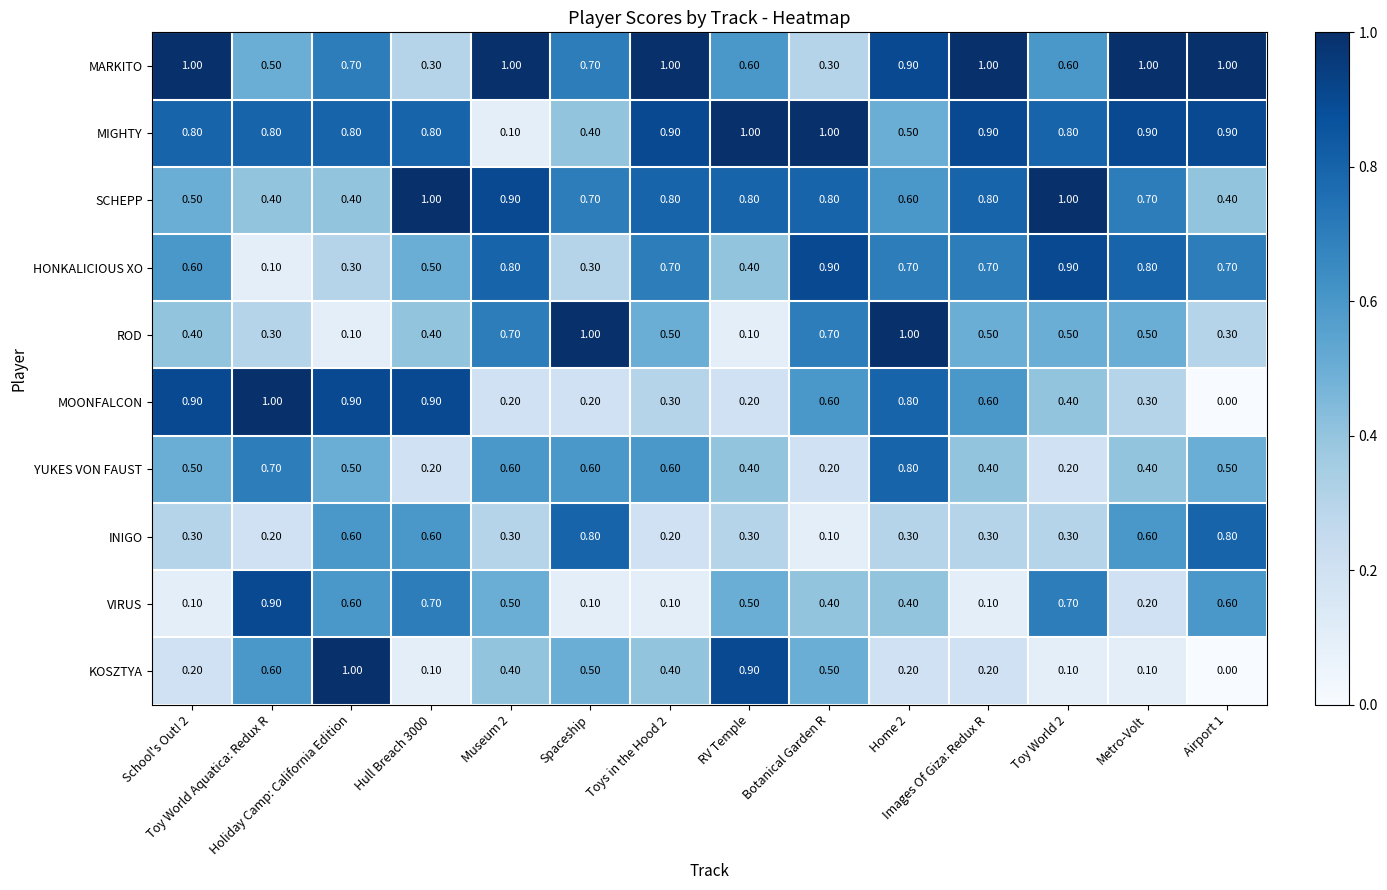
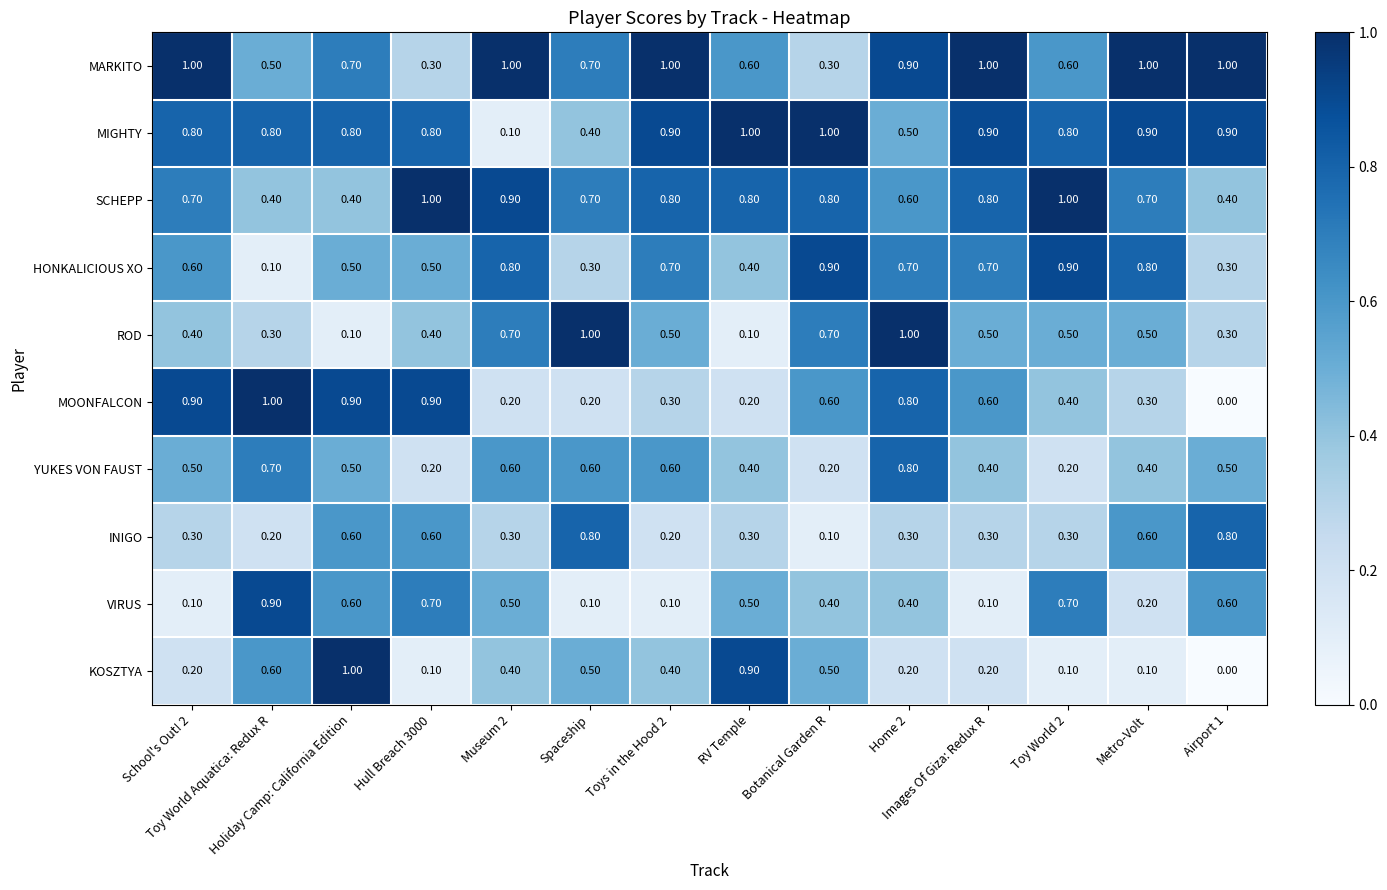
  {
    "MARKITO": {
      "School's Out! 2": 1.00,
      "Toy World Aquatica: Redux R": 0.50,
      "Holiday Camp: California Edition": 0.70,
      "Hull Breach 3000": 0.30,
      "Museum 2": 1.00,
      "Spaceship": 0.70,
      "Toys in the Hood 2": 1.00,
      "RV Temple": 0.60,
      "Botanical Garden R": 0.30,
      "Home 2": 0.90,
      "Images Of Giza: Redux R": 1.00,
      "Toy World 2": 0.60,
      "Metro-Volt": 1.00,
      "Airport 1": 1.00
    },
    "MIGHTY": {
      "School's Out! 2": 0.80,
      "Toy World Aquatica: Redux R": 0.80,
      "Holiday Camp: California Edition": 0.80,
      "Hull Breach 3000": 0.80,
      "Museum 2": 0.10,
      "Spaceship": 0.40,
      "Toys in the Hood 2": 0.90,
      "RV Temple": 1.00,
      "Botanical Garden R": 1.00,
      "Home 2": 0.50,
      "Images Of Giza: Redux R": 0.90,
      "Toy World 2": 0.80,
      "Metro-Volt": 0.90,
      "Airport 1": 0.90
    },
    "SCHEPP": {
-     "School's Out! 2": 0.50,
+     "School's Out! 2": 0.70,
      "Toy World Aquatica: Redux R": 0.40,
      "Holiday Camp: California Edition": 0.40,
      "Hull Breach 3000": 1.00,
      "Museum 2": 0.90,
      "Spaceship": 0.70,
      "Toys in the Hood 2": 0.80,
      "RV Temple": 0.80,
      "Botanical Garden R": 0.80,
      "Home 2": 0.60,
      "Images Of Giza: Redux R": 0.80,
      "Toy World 2": 1.00,
      "Metro-Volt": 0.70,
      "Airport 1": 0.40
    },
    "HONKALICIOUS XO": {
      "School's Out! 2": 0.60,
      "Toy World Aquatica: Redux R": 0.10,
-     "Holiday Camp: California Edition": 0.30,
+     "Holiday Camp: California Edition": 0.50,
      "Hull Breach 3000": 0.50,
      "Museum 2": 0.80,
      "Spaceship": 0.30,
      "Toys in the Hood 2": 0.70,
      "RV Temple": 0.40,
      "Botanical Garden R": 0.90,
      "Home 2": 0.70,
      "Images Of Giza: Redux R": 0.70,
      "Toy World 2": 0.90,
      "Metro-Volt": 0.80,
-     "Airport 1": 0.70
+     "Airport 1": 0.30
    },
    "ROD": {
      "School's Out! 2": 0.40,
      "Toy World Aquatica: Redux R": 0.30,
      "Holiday Camp: California Edition": 0.10,
      "Hull Breach 3000": 0.40,
      "Museum 2": 0.70,
      "Spaceship": 1.00,
      "Toys in the Hood 2": 0.50,
      "RV Temple": 0.10,
      "Botanical Garden R": 0.70,
      "Home 2": 1.00,
      "Images Of Giza: Redux R": 0.50,
      "Toy World 2": 0.50,
      "Metro-Volt": 0.50,
      "Airport 1": 0.30
    },
    "MOONFALCON": {
      "School's Out! 2": 0.90,
      "Toy World Aquatica: Redux R": 1.00,
      "Holiday Camp: California Edition": 0.90,
      "Hull Breach 3000": 0.90,
      "Museum 2": 0.20,
      "Spaceship": 0.20,
      "Toys in the Hood 2": 0.30,
      "RV Temple": 0.20,
      "Botanical Garden R": 0.60,
      "Home 2": 0.80,
      "Images Of Giza: Redux R": 0.60,
      "Toy World 2": 0.40,
      "Metro-Volt": 0.30,
      "Airport 1": 0.00
    },
    "YUKES VON FAUST": {
      "School's Out! 2": 0.50,
      "Toy World Aquatica: Redux R": 0.70,
      "Holiday Camp: California Edition": 0.50,
      "Hull Breach 3000": 0.20,
      "Museum 2": 0.60,
      "Spaceship": 0.60,
      "Toys in the Hood 2": 0.60,
      "RV Temple": 0.40,
      "Botanical Garden R": 0.20,
      "Home 2": 0.80,
      "Images Of Giza: Redux R": 0.40,
      "Toy World 2": 0.20,
      "Metro-Volt": 0.40,
      "Airport 1": 0.50
    },
    "INIGO": {
      "School's Out! 2": 0.30,
      "Toy World Aquatica: Redux R": 0.20,
      "Holiday Camp: California Edition": 0.60,
      "Hull Breach 3000": 0.60,
      "Museum 2": 0.30,
      "Spaceship": 0.80,
      "Toys in the Hood 2": 0.20,
      "RV Temple": 0.30,
      "Botanical Garden R": 0.10,
      "Home 2": 0.30,
      "Images Of Giza: Redux R": 0.30,
      "Toy World 2": 0.30,
      "Metro-Volt": 0.60,
      "Airport 1": 0.80
    },
    "VIRUS": {
      "School's Out! 2": 0.10,
      "Toy World Aquatica: Redux R": 0.90,
      "Holiday Camp: California Edition": 0.60,
      "Hull Breach 3000": 0.70,
      "Museum 2": 0.50,
      "Spaceship": 0.10,
      "Toys in the Hood 2": 0.10,
      "RV Temple": 0.50,
      "Botanical Garden R": 0.40,
      "Home 2": 0.40,
      "Images Of Giza: Redux R": 0.10,
      "Toy World 2": 0.70,
      "Metro-Volt": 0.20,
      "Airport 1": 0.60
    },
    "KOSZTYA": {
      "School's Out! 2": 0.20,
      "Toy World Aquatica: Redux R": 0.60,
      "Holiday Camp: California Edition": 1.00,
      "Hull Breach 3000": 0.10,
      "Museum 2": 0.40,
      "Spaceship": 0.50,
      "Toys in the Hood 2": 0.40,
      "RV Temple": 0.90,
      "Botanical Garden R": 0.50,
      "Home 2": 0.20,
      "Images Of Giza: Redux R": 0.20,
      "Toy World 2": 0.10,
      "Metro-Volt": 0.10,
      "Airport 1": 0.00
    }
  }
